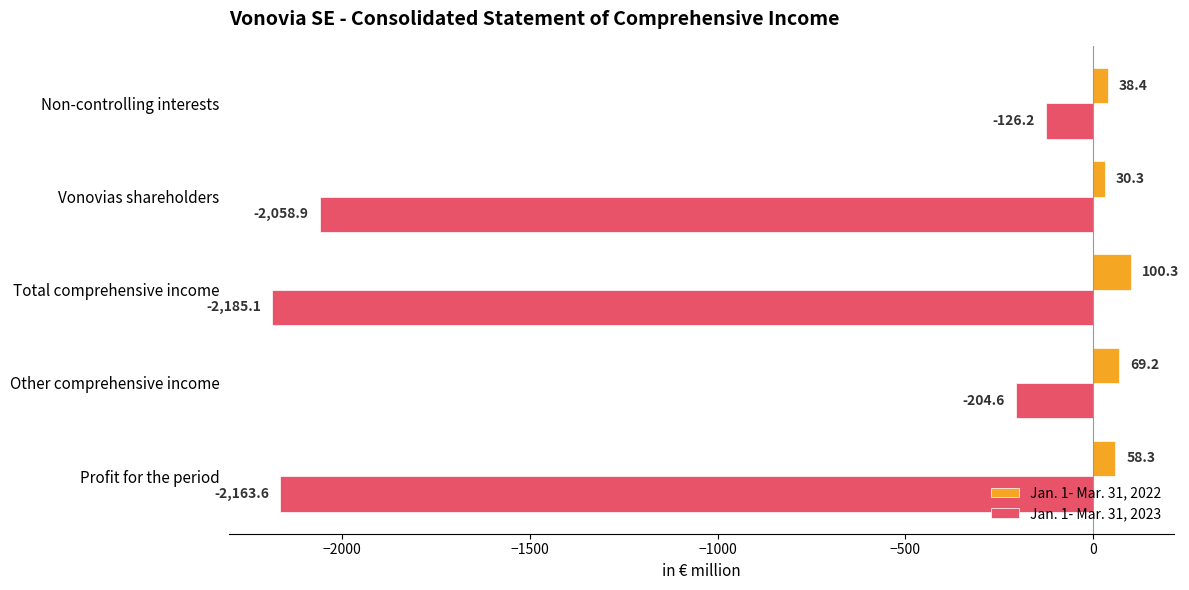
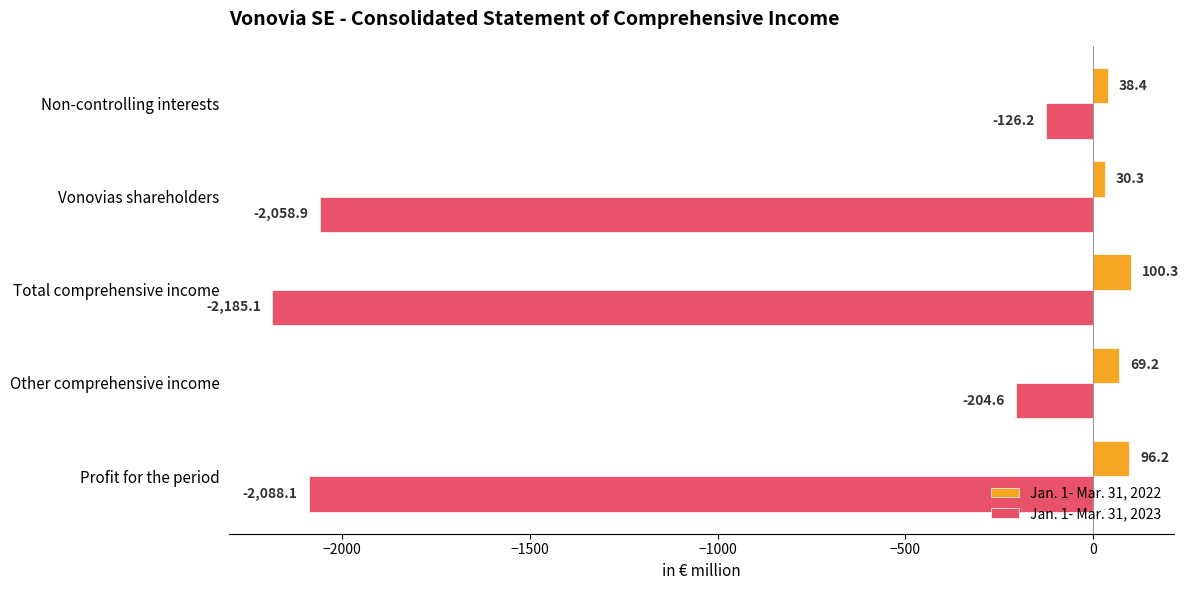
  {
    "Jan. 1- Mar. 31, 2022": {
      "Non-controlling interests": "38.4",
      "Vonovias shareholders": "30.3",
      "Total comprehensive income": "100.3",
      "Other comprehensive income": "69.2",
-     "Profit for the period": "58.3"
+     "Profit for the period": "96.2"
    },
    "Jan. 1- Mar. 31, 2023": {
      "Non-controlling interests": "-126.2",
      "Vonovias shareholders": "-2,058.9",
      "Total comprehensive income": "-2,185.1",
      "Other comprehensive income": "-204.6",
-     "Profit for the period": "-2,163.6"
+     "Profit for the period": "-2,088.1"
    }
  }
